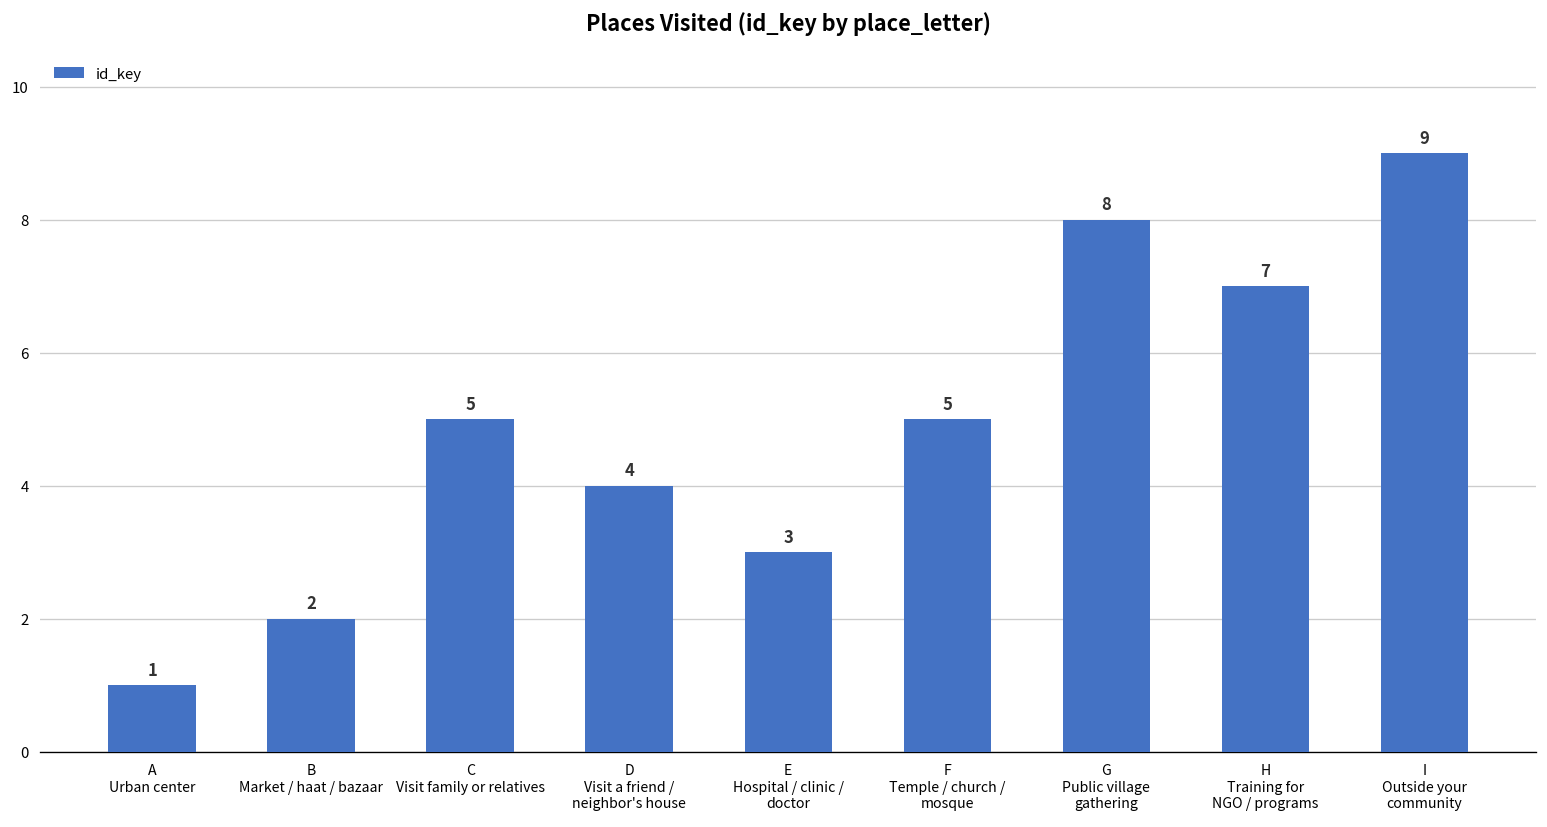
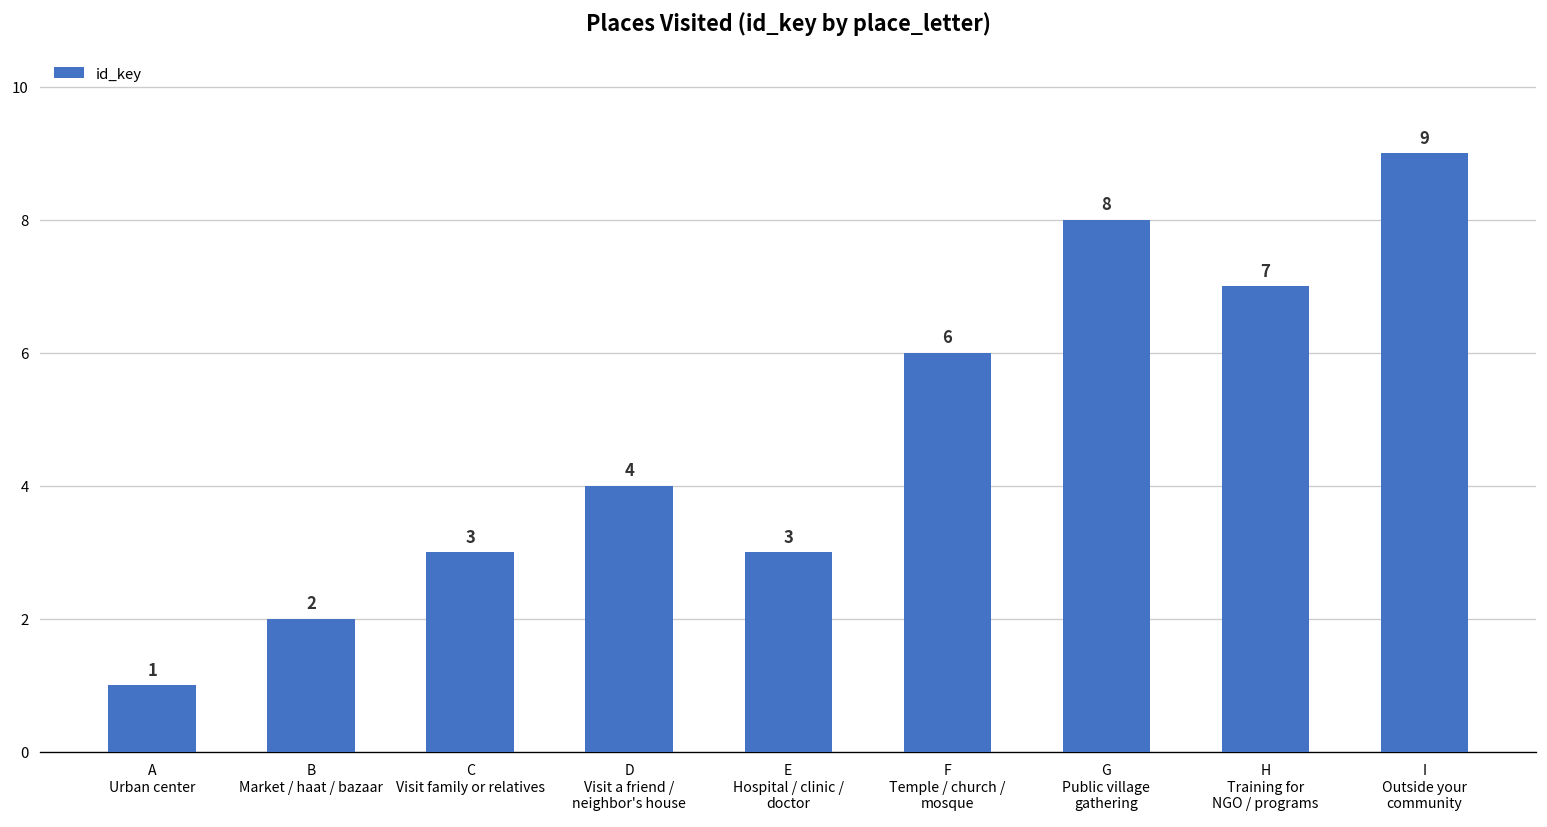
  {
    "A Urban center": 1,
    "B Market / haat / bazaar": 2,
-   "C Visit family or relatives": 5,
+   "C Visit family or relatives": 3,
    "D Visit a friend / neighbor's house": 4,
    "E Hospital / clinic / doctor": 3,
-   "F Temple / church / mosque": 5,
+   "F Temple / church / mosque": 6,
    "G Public village gathering": 8,
    "H Training for NGO / programs": 7,
    "I Outside your community": 9
  }
